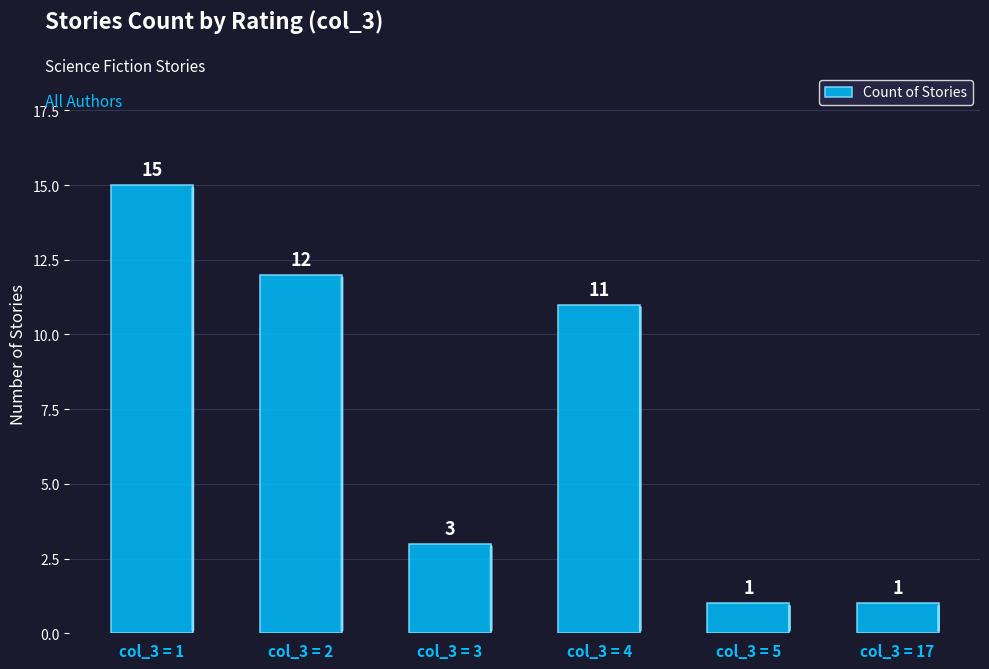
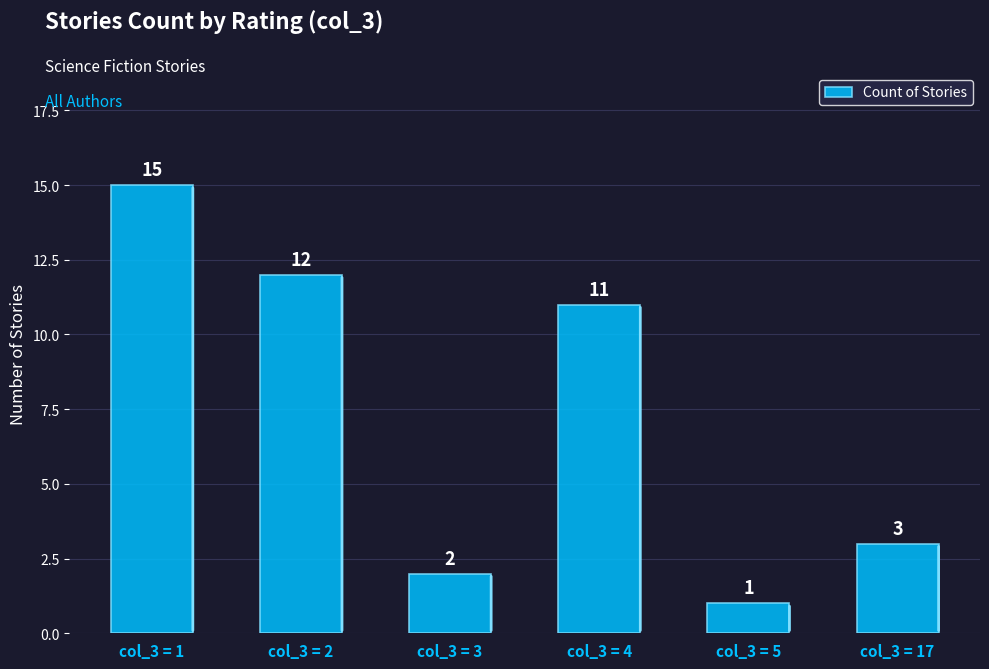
  {
    "col_3 = 1": 15,
    "col_3 = 2": 12,
-   "col_3 = 3": 3,
+   "col_3 = 3": 2,
    "col_3 = 4": 11,
    "col_3 = 5": 1,
-   "col_3 = 17": 1
+   "col_3 = 17": 3
  }
